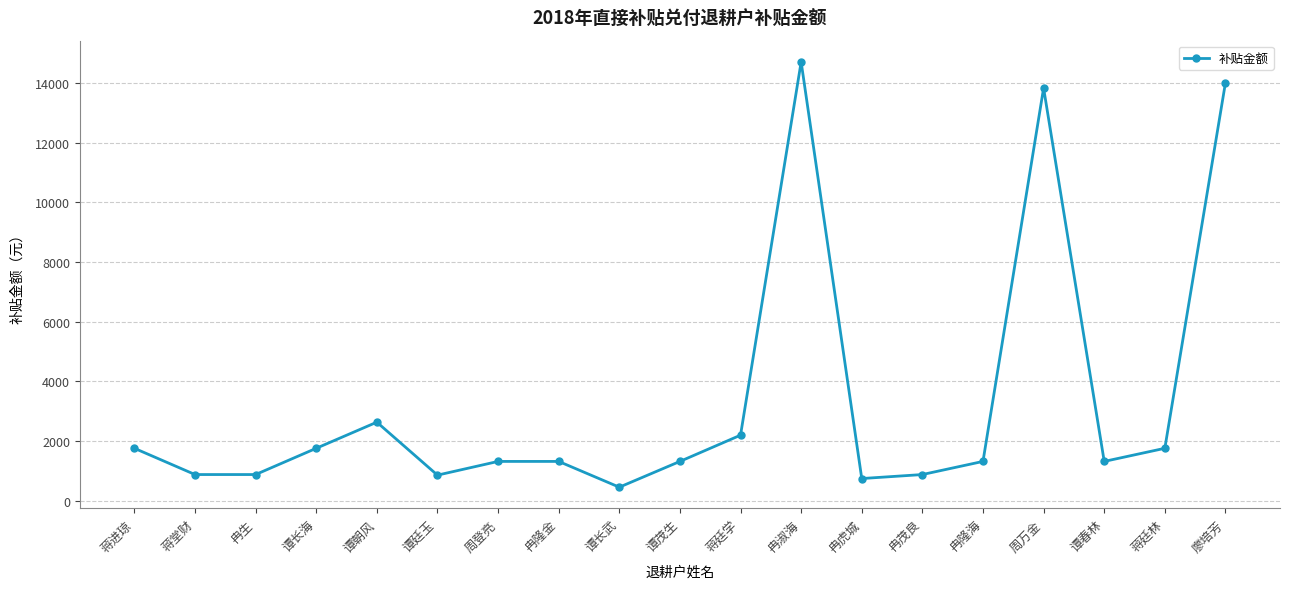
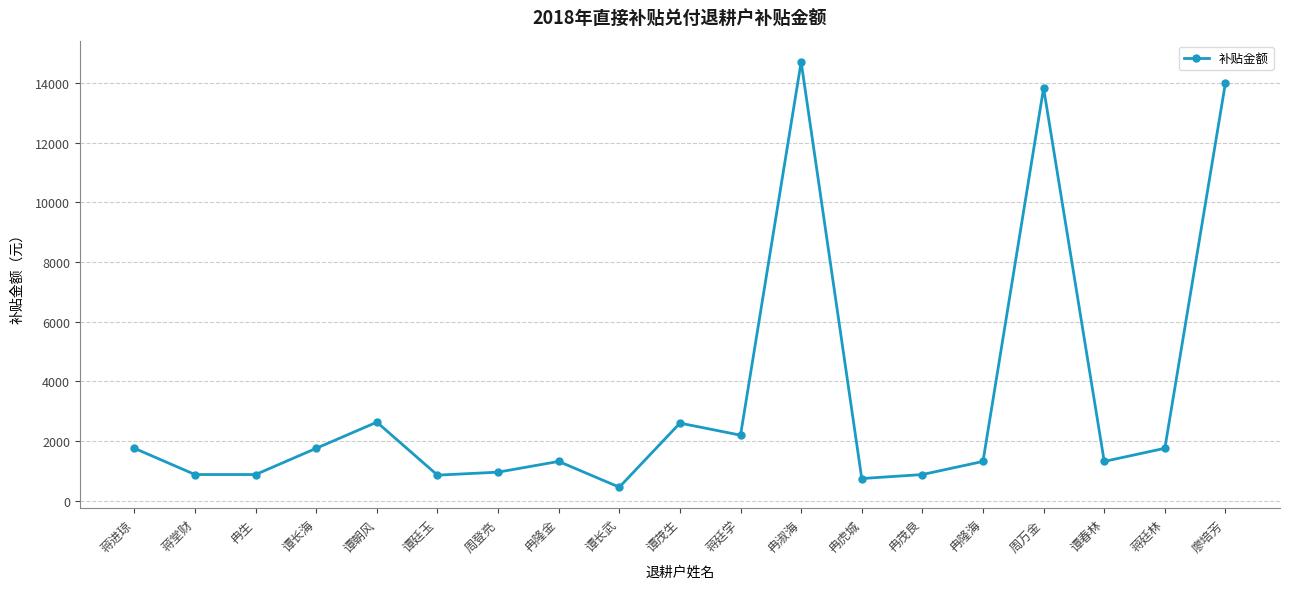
  {
    "蒋进琼": 1800,
    "蒋堂财": 900,
    "冉生": 900,
    "谭长海": 1800,
    "谭朝风": 2600,
    "谭廷玉": 900,
-   "周登亮": 1300,
+   "周登亮": 1000,
    "冉隆金": 1300,
    "谭长武": 500,
-   "谭茂生": 1300,
+   "谭茂生": 2600,
    "蒋廷学": 2200,
    "冉淑海": 14700,
    "冉虎城": 700,
    "冉茂良": 900,
    "冉隆海": 1300,
    "周万金": 13800,
    "谭春林": 1300,
    "蒋廷林": 1800,
    "廖培芳": 14000
  }
